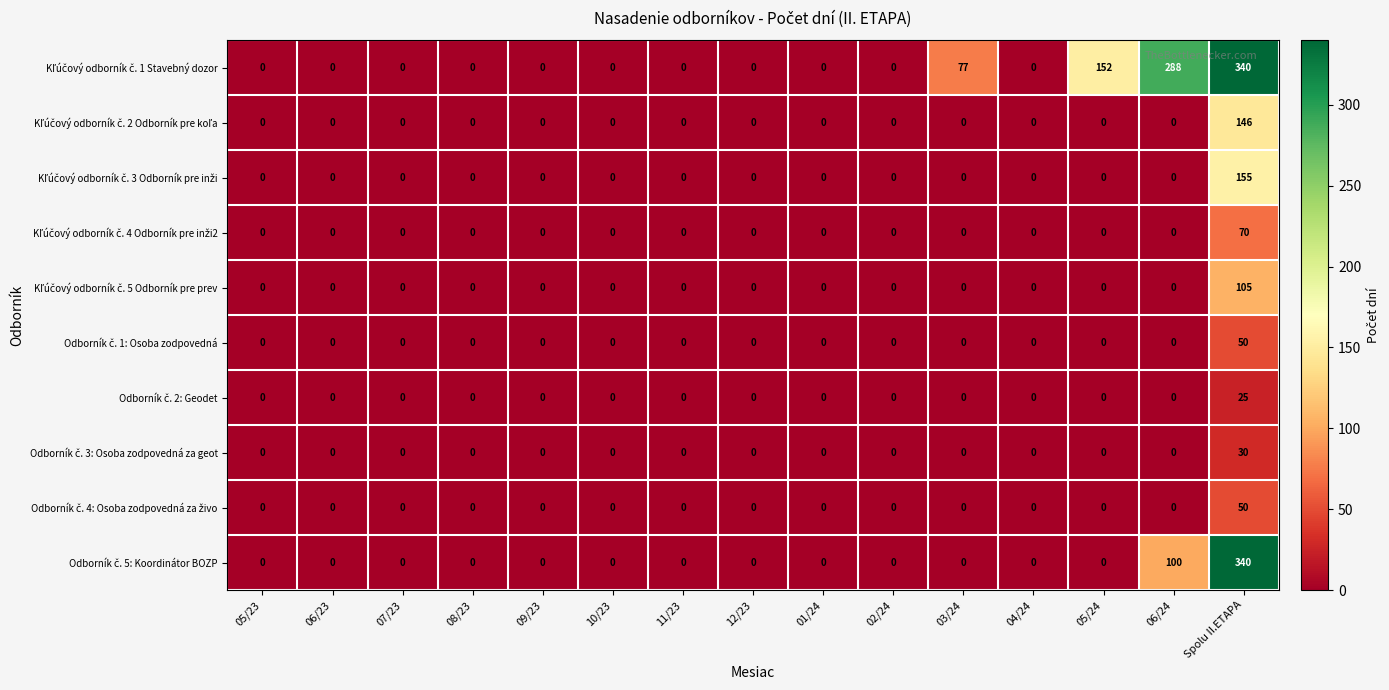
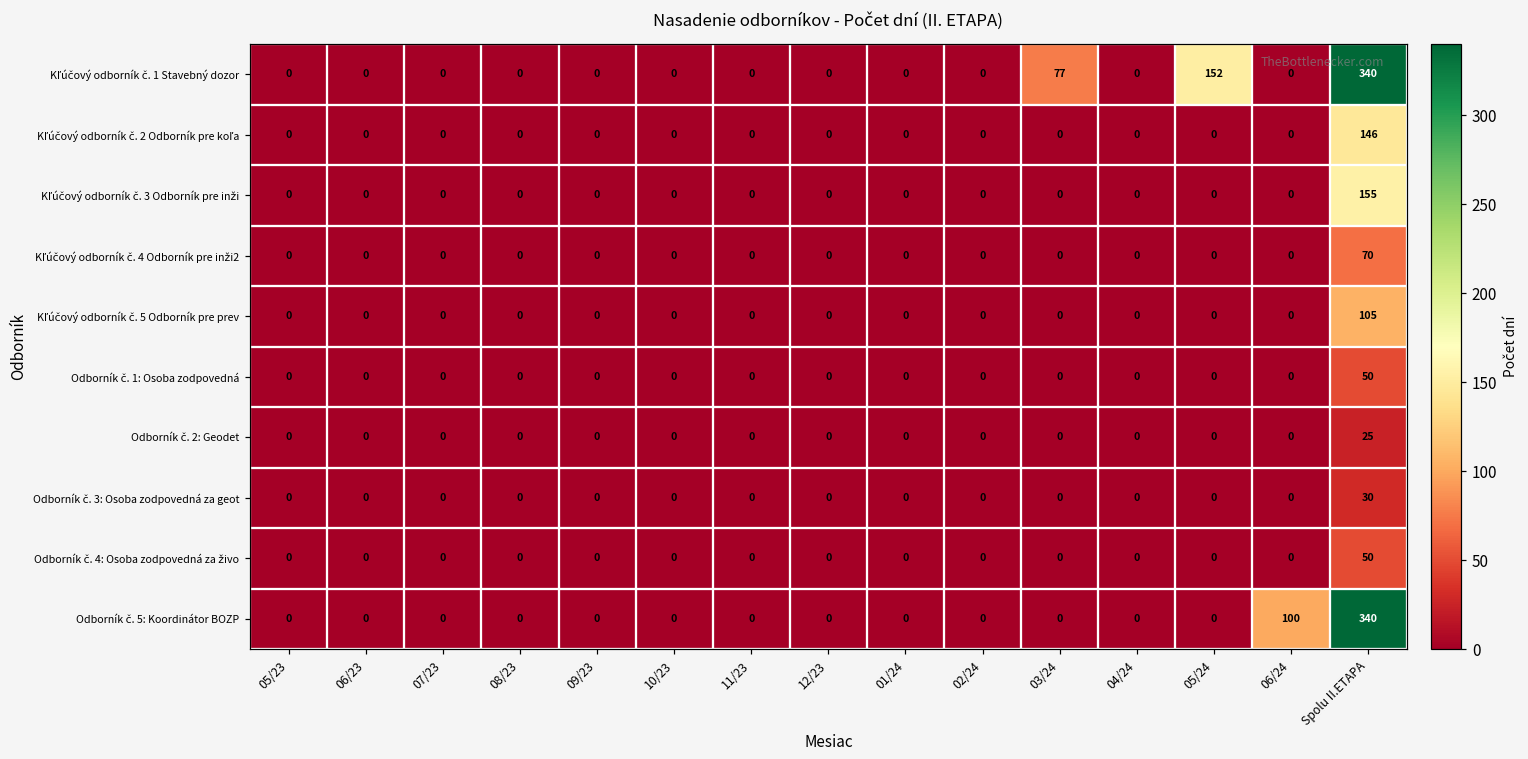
  {
    "Kľúčový odborník č. 1 Stavebný dozor": {
      "05/23": 0,
      "06/23": 0,
      "07/23": 0,
      "08/23": 0,
      "09/23": 0,
      "10/23": 0,
      "11/23": 0,
      "12/23": 0,
      "01/24": 0,
      "02/24": 0,
      "03/24": 77,
      "04/24": 0,
      "05/24": 152,
-     "06/24": 288,
+     "06/24": 0,
      "Spolu II.ETAPA": 340
    },
    "Kľúčový odborník č. 2 Odborník pre koľa": {
      "05/23": 0,
      "06/23": 0,
      "07/23": 0,
      "08/23": 0,
      "09/23": 0,
      "10/23": 0,
      "11/23": 0,
      "12/23": 0,
      "01/24": 0,
      "02/24": 0,
      "03/24": 0,
      "04/24": 0,
      "05/24": 0,
      "06/24": 0,
      "Spolu II.ETAPA": 146
    },
    "Kľúčový odborník č. 3 Odborník pre inži": {
      "05/23": 0,
      "06/23": 0,
      "07/23": 0,
      "08/23": 0,
      "09/23": 0,
      "10/23": 0,
      "11/23": 0,
      "12/23": 0,
      "01/24": 0,
      "02/24": 0,
      "03/24": 0,
      "04/24": 0,
      "05/24": 0,
      "06/24": 0,
      "Spolu II.ETAPA": 155
    },
    "Kľúčový odborník č. 4 Odborník pre inži2": {
      "05/23": 0,
      "06/23": 0,
      "07/23": 0,
      "08/23": 0,
      "09/23": 0,
      "10/23": 0,
      "11/23": 0,
      "12/23": 0,
      "01/24": 0,
      "02/24": 0,
      "03/24": 0,
      "04/24": 0,
      "05/24": 0,
      "06/24": 0,
      "Spolu II.ETAPA": 70
    },
    "Kľúčový odborník č. 5 Odborník pre prev": {
      "05/23": 0,
      "06/23": 0,
      "07/23": 0,
      "08/23": 0,
      "09/23": 0,
      "10/23": 0,
      "11/23": 0,
      "12/23": 0,
      "01/24": 0,
      "02/24": 0,
      "03/24": 0,
      "04/24": 0,
      "05/24": 0,
      "06/24": 0,
      "Spolu II.ETAPA": 105
    },
    "Odborník č. 1: Osoba zodpovedná": {
      "05/23": 0,
      "06/23": 0,
      "07/23": 0,
      "08/23": 0,
      "09/23": 0,
      "10/23": 0,
      "11/23": 0,
      "12/23": 0,
      "01/24": 0,
      "02/24": 0,
      "03/24": 0,
      "04/24": 0,
      "05/24": 0,
      "06/24": 0,
      "Spolu II.ETAPA": 50
    },
    "Odborník č. 2: Geodet": {
      "05/23": 0,
      "06/23": 0,
      "07/23": 0,
      "08/23": 0,
      "09/23": 0,
      "10/23": 0,
      "11/23": 0,
      "12/23": 0,
      "01/24": 0,
      "02/24": 0,
      "03/24": 0,
      "04/24": 0,
      "05/24": 0,
      "06/24": 0,
      "Spolu II.ETAPA": 25
    },
    "Odborník č. 3: Osoba zodpovedná za geot": {
      "05/23": 0,
      "06/23": 0,
      "07/23": 0,
      "08/23": 0,
      "09/23": 0,
      "10/23": 0,
      "11/23": 0,
      "12/23": 0,
      "01/24": 0,
      "02/24": 0,
      "03/24": 0,
      "04/24": 0,
      "05/24": 0,
      "06/24": 0,
      "Spolu II.ETAPA": 30
    },
    "Odborník č. 4: Osoba zodpovedná za živo": {
      "05/23": 0,
      "06/23": 0,
      "07/23": 0,
      "08/23": 0,
      "09/23": 0,
      "10/23": 0,
      "11/23": 0,
      "12/23": 0,
      "01/24": 0,
      "02/24": 0,
      "03/24": 0,
      "04/24": 0,
      "05/24": 0,
      "06/24": 0,
      "Spolu II.ETAPA": 50
    },
    "Odborník č. 5: Koordinátor BOZP": {
      "05/23": 0,
      "06/23": 0,
      "07/23": 0,
      "08/23": 0,
      "09/23": 0,
      "10/23": 0,
      "11/23": 0,
      "12/23": 0,
      "01/24": 0,
      "02/24": 0,
      "03/24": 0,
      "04/24": 0,
      "05/24": 0,
      "06/24": 100,
      "Spolu II.ETAPA": 340
    }
  }
